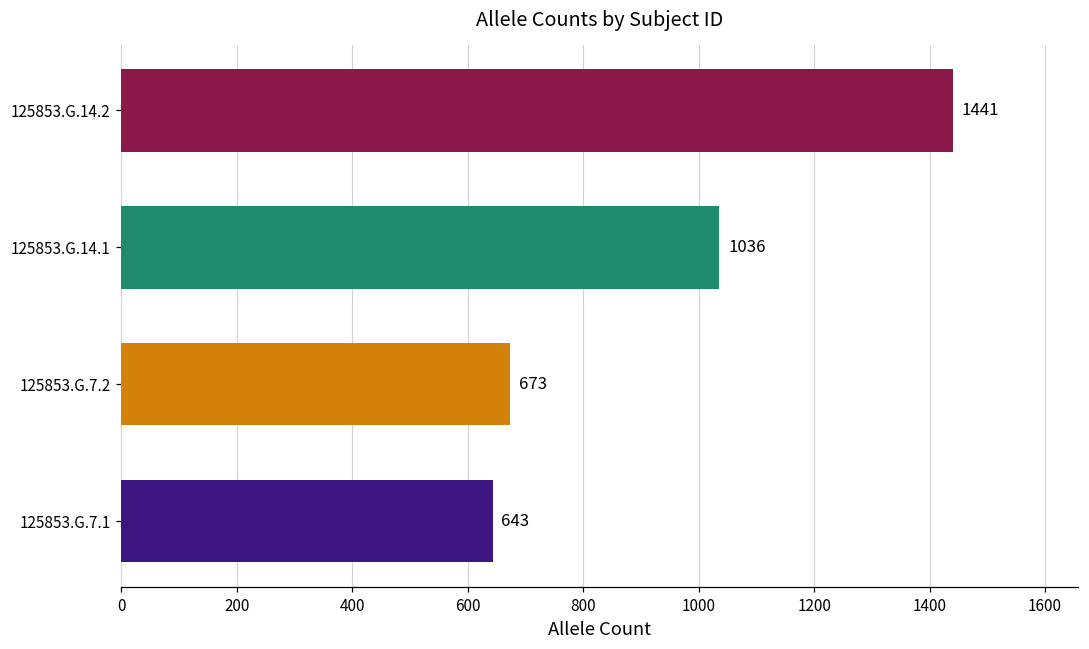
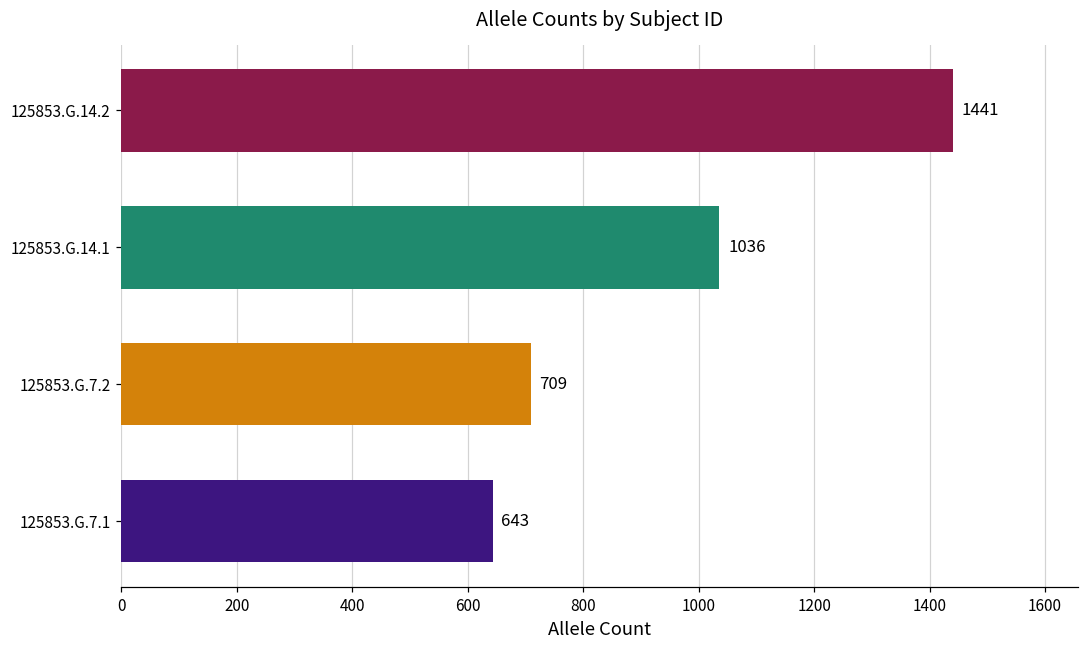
  {
    "125853.G.14.2": 1441,
    "125853.G.14.1": 1036,
-   "125853.G.7.2": 673,
+   "125853.G.7.2": 709,
    "125853.G.7.1": 643
  }
